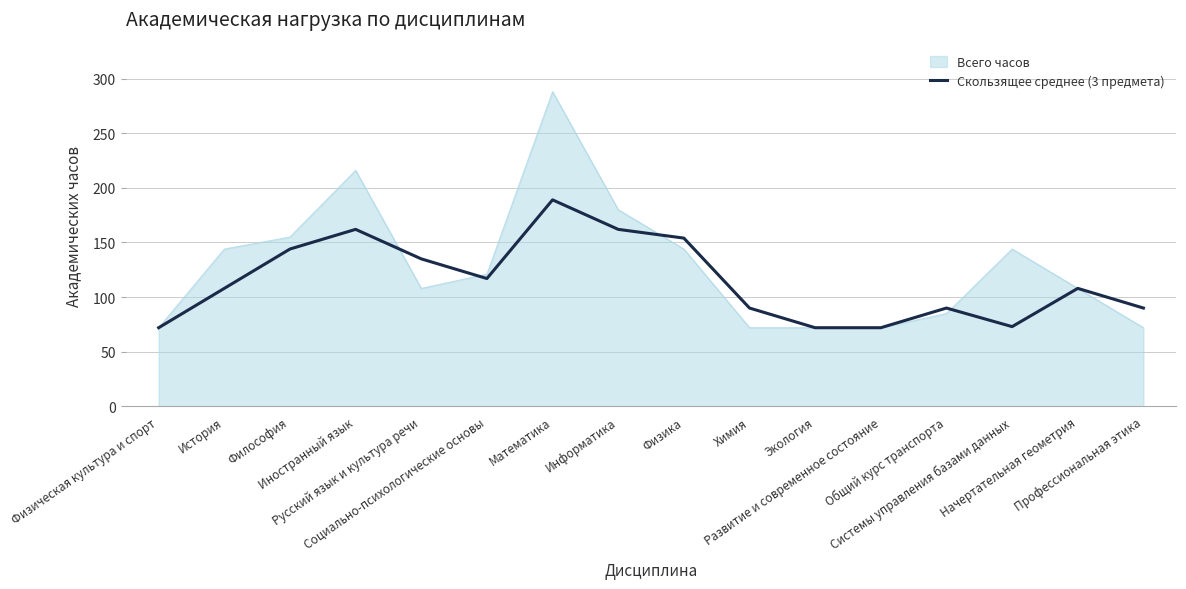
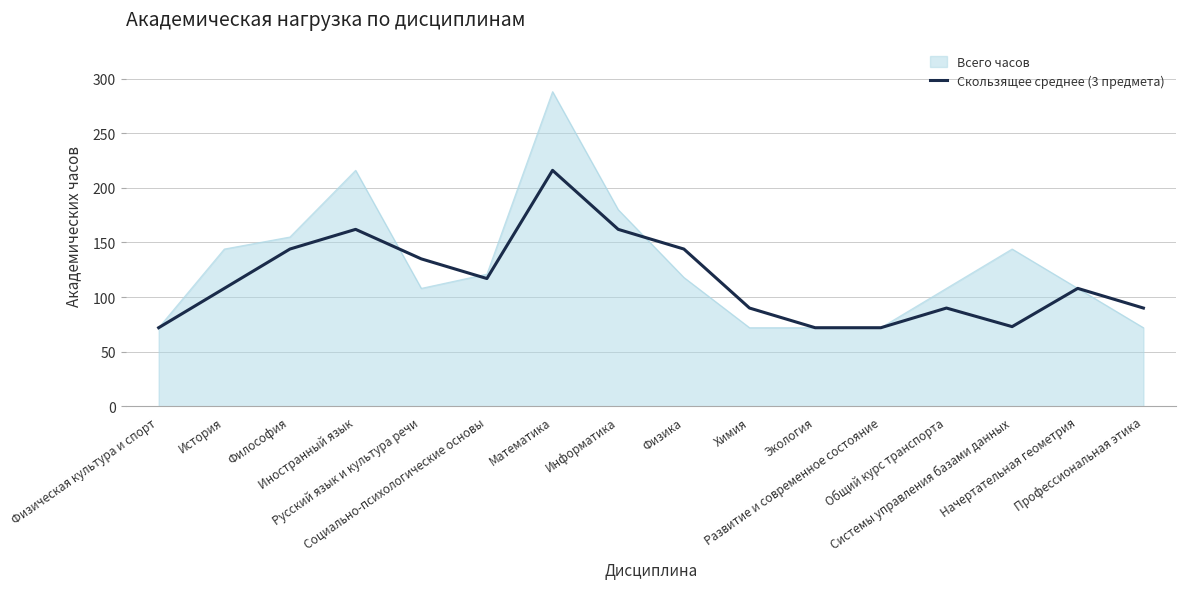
  {
    "Всего часов": {
      "История": 144,
      "Философия": 155,
      "Иностранный язык": 216,
      "Русский язык и культура речи": 108,
      "Социально-психологические основы": 121,
      "Математика": 288,
      "Информатика": 180,
-     "Физика": 144,
+     "Физика": 118,
      "Химия": 72,
-     "Общий курс транспорта": 85,
+     "Общий курс транспорта": 108,
      "Системы управления базами данных": 144,
      "Профессиональная этика": 72
    },
    "Скользящее среднее (3 предмета)": {
      "История": 108,
      "Философия": 144,
      "Иностранный язык": 162,
      "Русский язык и культура речи": 135,
      "Социально-психологические основы": 117,
-     "Математика": 189,
+     "Математика": 216,
      "Информатика": 162,
-     "Физика": 154,
+     "Физика": 144,
      "Химия": 90,
      "Общий курс транспорта": 90,
      "Системы управления базами данных": 73,
      "Профессиональная этика": 90
    }
  }
